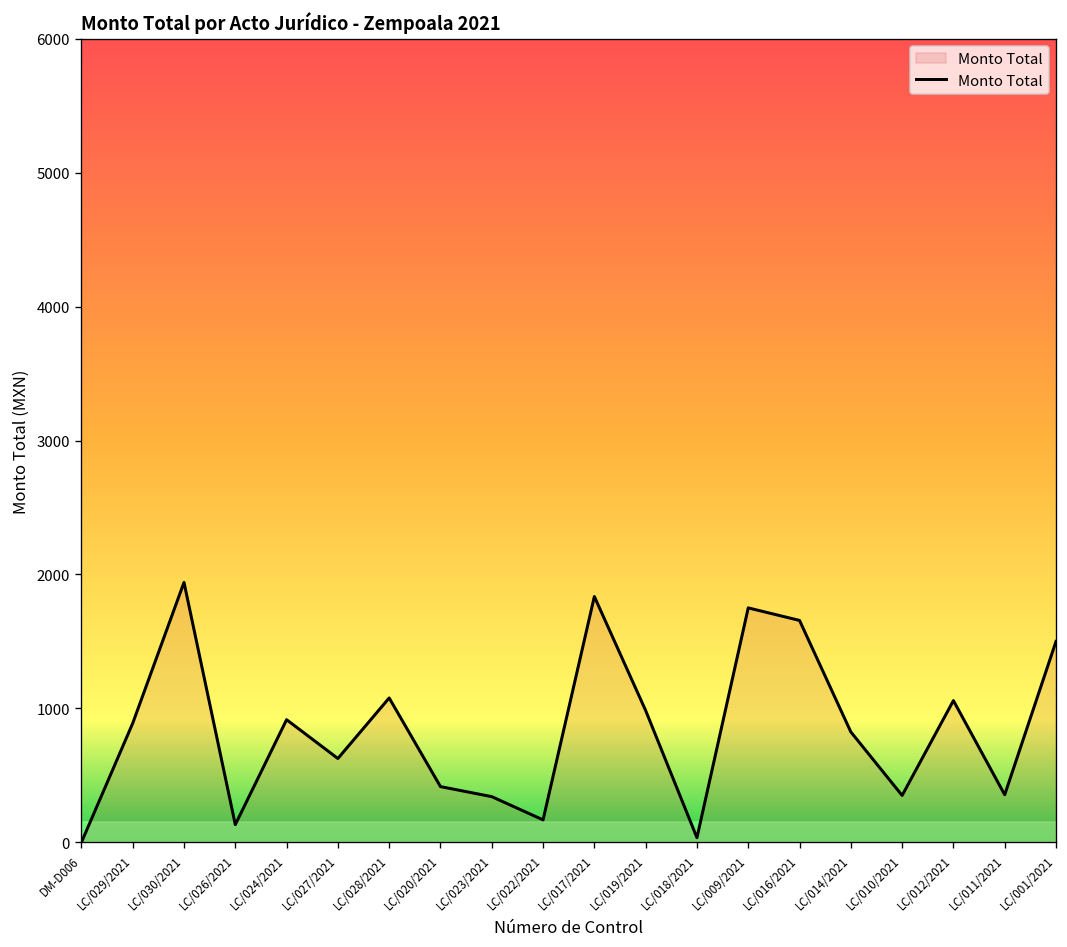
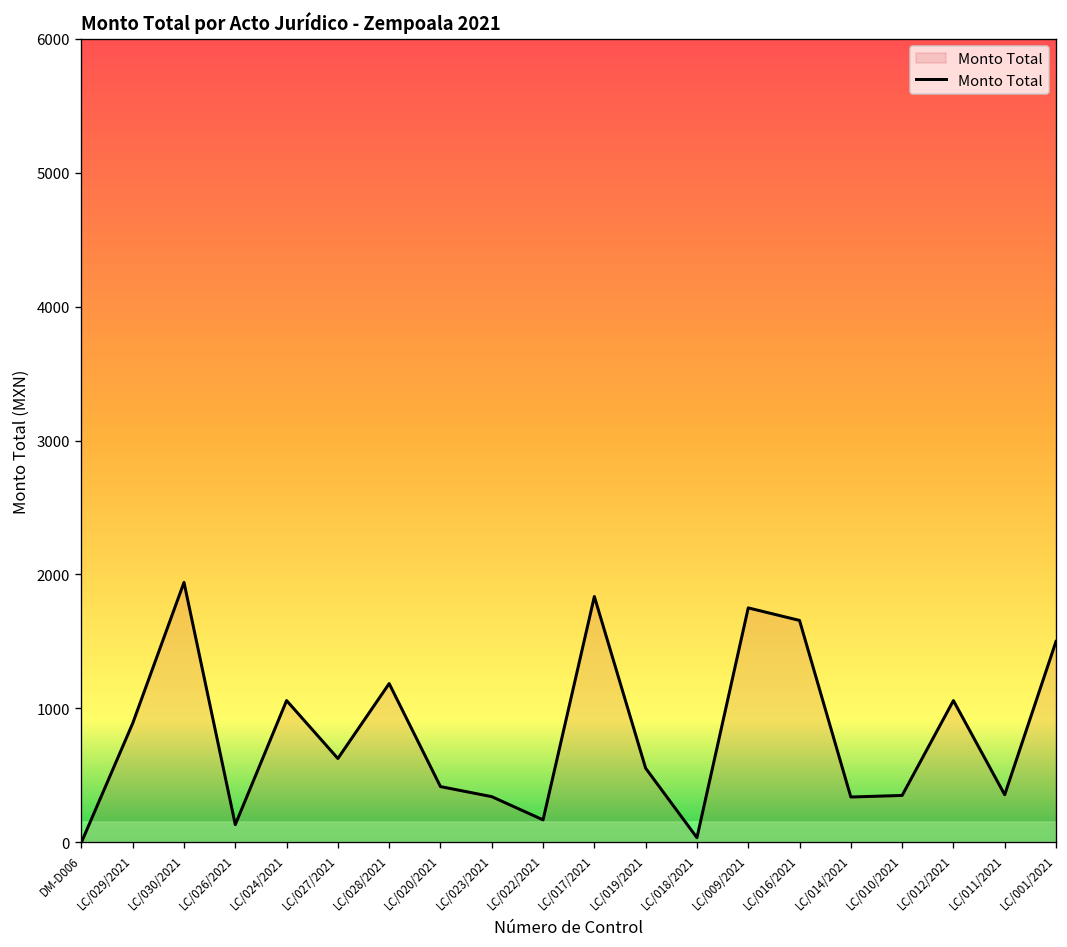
  {
    "LC/029/2021": 890,
    "LC/030/2021": 1940,
-   "LC/024/2021": 920,
+   "LC/024/2021": 1060,
    "LC/027/2021": 630,
-   "LC/028/2021": 1080,
+   "LC/028/2021": 1190,
    "LC/020/2021": 420,
    "LC/023/2021": 340,
    "LC/022/2021": 170,
    "LC/017/2021": 1840,
-   "LC/019/2021": 980,
+   "LC/019/2021": 550,
    "LC/009/2021": 1750,
    "LC/016/2021": 1660,
-   "LC/014/2021": 820,
+   "LC/014/2021": 340,
    "LC/010/2021": 350,
    "LC/012/2021": 1060,
    "LC/011/2021": 360,
    "LC/001/2021": 1500
  }
